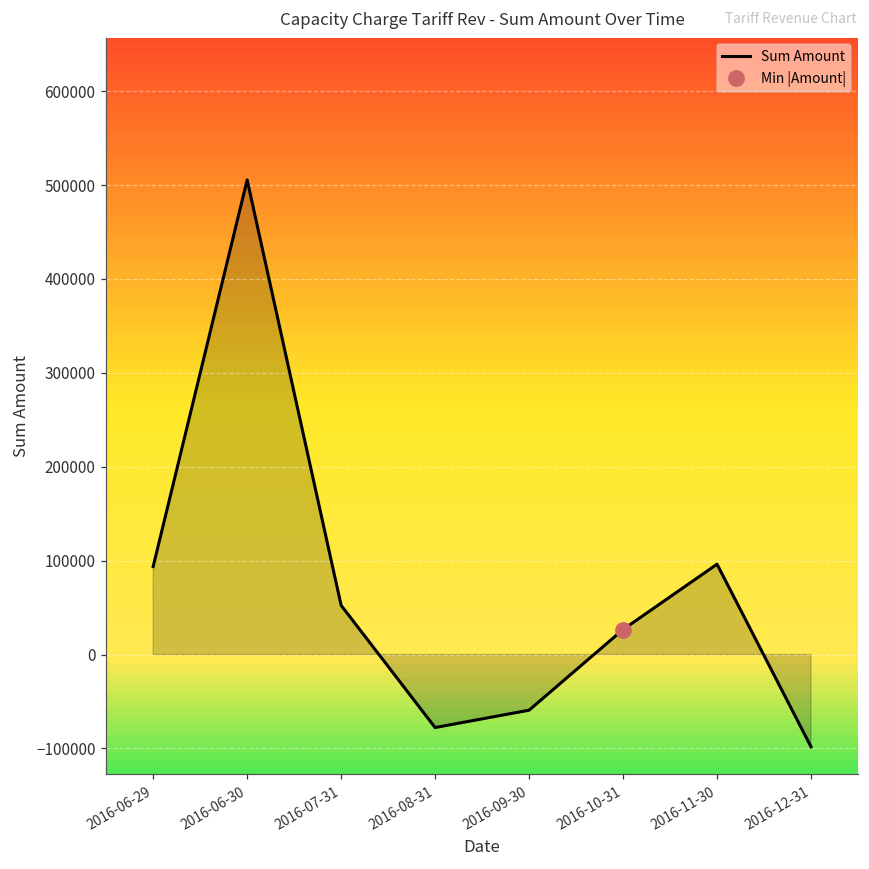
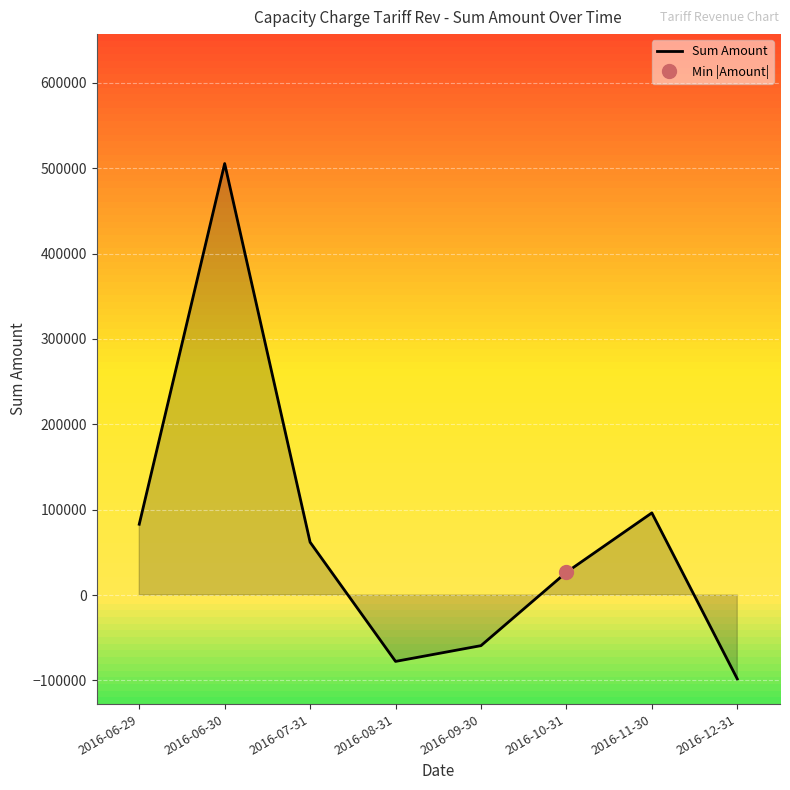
  {
    "Sum Amount": {
-     "2016-06-29": 90000,
+     "2016-06-29": 80000,
      "2016-06-30": 510000,
-     "2016-07-31": 50000,
+     "2016-07-31": 60000,
      "2016-08-31": -80000,
      "2016-09-30": -60000,
      "2016-11-30": 100000,
      "2016-12-31": -100000
    }
  }
